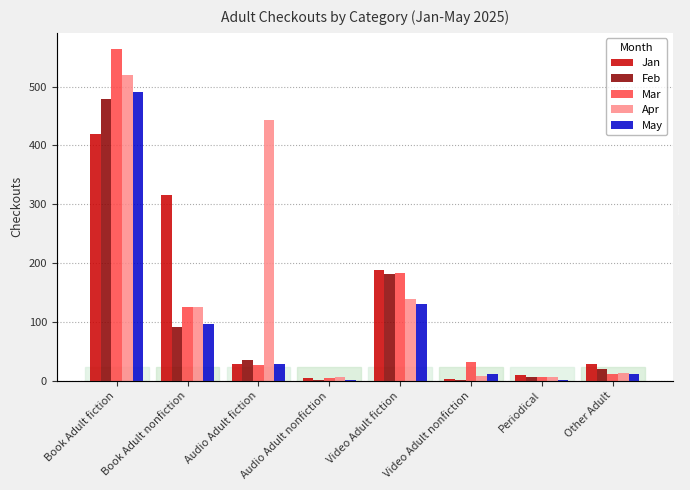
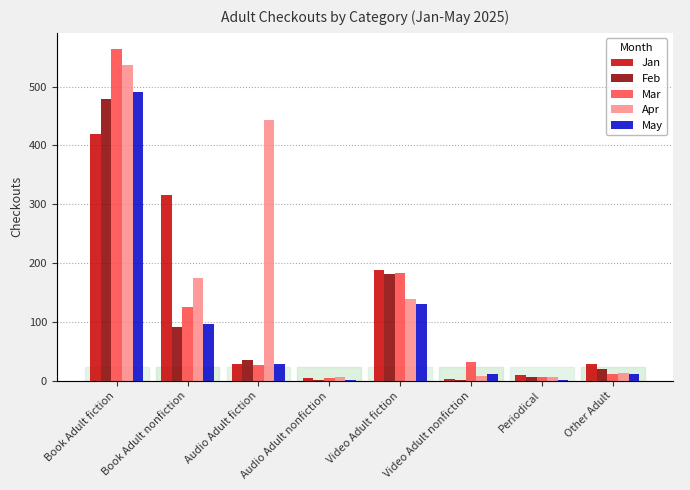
  {
    "Jan": {
      "Book Adult fiction": 420,
      "Book Adult nonfiction": 320,
      "Audio Adult fiction": 30,
      "Video Adult fiction": 190,
      "Periodical": 10,
      "Other Adult": 30
    },
    "Feb": {
      "Book Adult fiction": 480,
      "Book Adult nonfiction": 90,
      "Audio Adult fiction": 40,
      "Video Adult fiction": 180,
      "Periodical": 10,
      "Other Adult": 20
    },
    "Mar": {
      "Book Adult fiction": 560,
      "Book Adult nonfiction": 130,
      "Audio Adult fiction": 30,
      "Audio Adult nonfiction": 10,
      "Video Adult fiction": 180,
      "Video Adult nonfiction": 30,
      "Periodical": 10,
      "Other Adult": 10
    },
    "Apr": {
-     "Book Adult fiction": 520,
-     "Book Adult nonfiction": 130,
+     "Book Adult fiction": 540,
+     "Book Adult nonfiction": 170,
      "Audio Adult fiction": 440,
      "Audio Adult nonfiction": 10,
      "Video Adult fiction": 140,
      "Video Adult nonfiction": 10,
      "Periodical": 10,
      "Other Adult": 10
    },
    "May": {
      "Book Adult fiction": 490,
      "Book Adult nonfiction": 100,
      "Audio Adult fiction": 30,
      "Video Adult fiction": 130,
      "Video Adult nonfiction": 10,
      "Other Adult": 10
    }
  }
